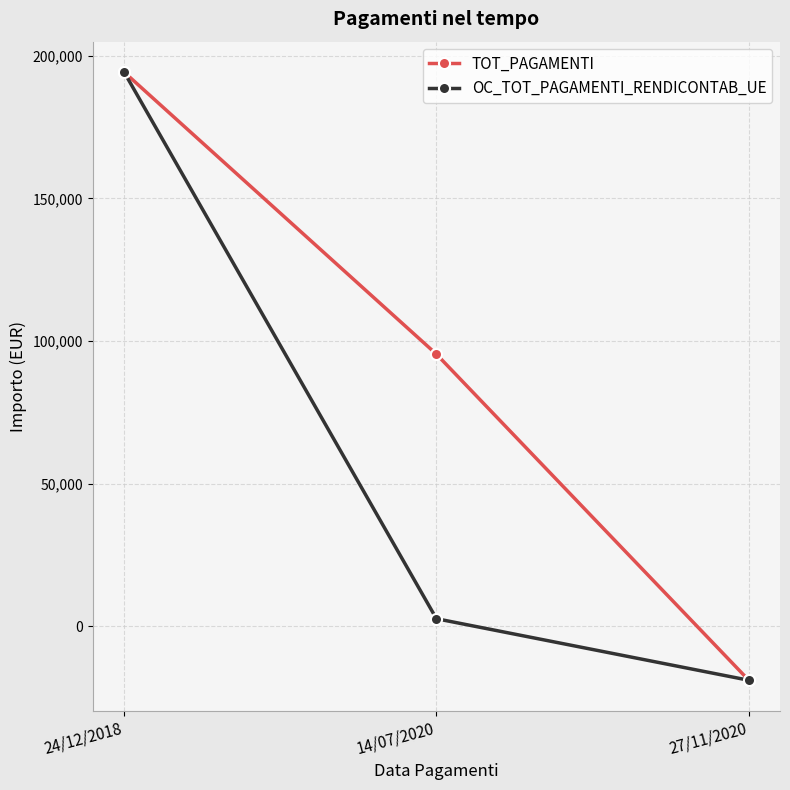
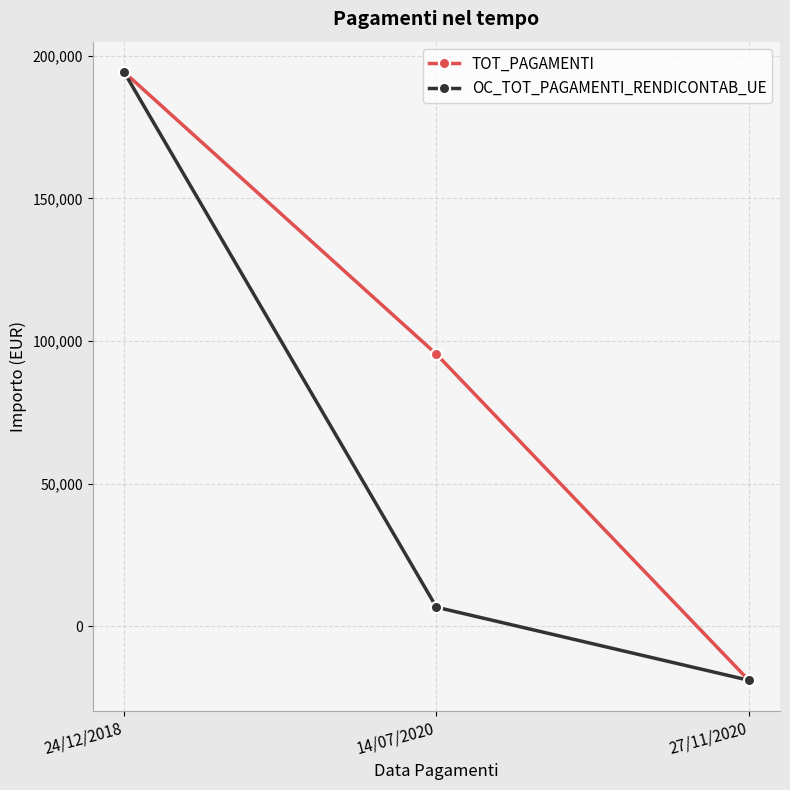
  {
    "TOT_PAGAMENTI": {
      "14/07/2020": "95,000"
    },
    "OC_TOT_PAGAMENTI_RENDICONTAB_UE": {
-     "14/07/2020": "3,000"
+     "14/07/2020": "7,000"
    }
  }
